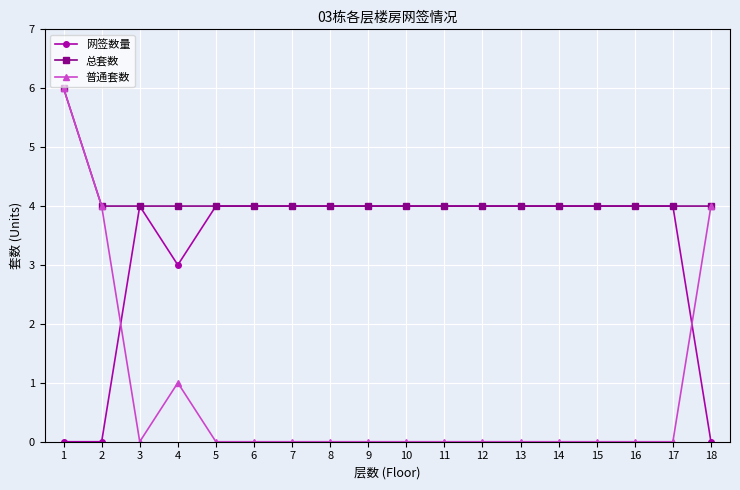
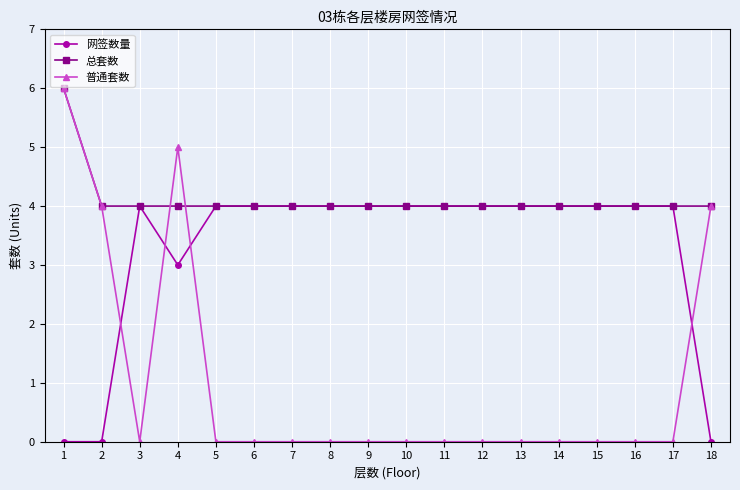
  {
    "普通套数": {
      "3": 0,
-     "4": 1,
+     "4": 5,
      "5": 0,
      "6": 0,
      "7": 0,
      "8": 0,
      "9": 0,
      "10": 0,
      "11": 0,
      "12": 0,
      "13": 0,
      "14": 0,
      "15": 0,
      "16": 0,
      "17": 0
    }
  }
